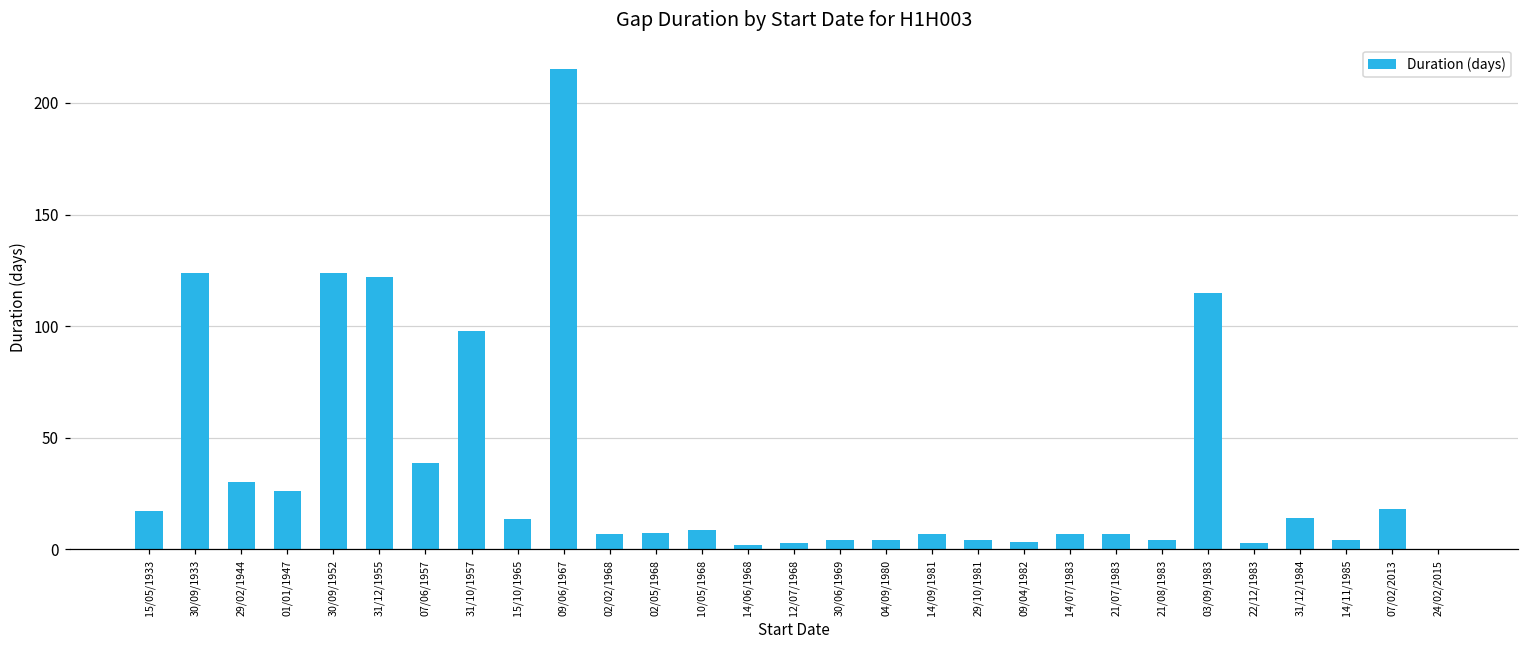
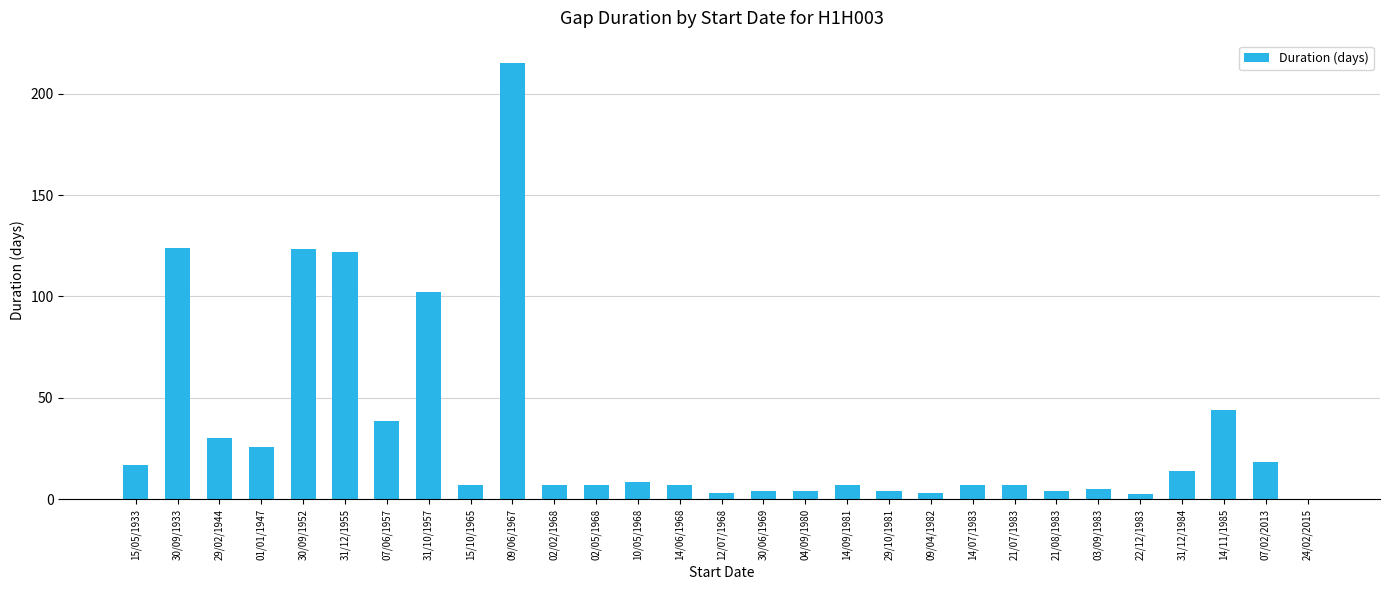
  {
    "15/05/1933": 17,
    "30/09/1933": 124,
    "29/02/1944": 30,
    "01/01/1947": 26,
    "30/09/1952": 124,
    "31/12/1955": 122,
    "07/06/1957": 39,
-   "31/10/1957": 98,
-   "15/10/1965": 13,
+   "31/10/1957": 102,
+   "15/10/1965": 7,
    "09/06/1967": 215,
    "02/02/1968": 7,
    "02/05/1968": 7,
    "10/05/1968": 9,
-   "14/06/1968": 2,
+   "14/06/1968": 7,
    "12/07/1968": 3,
    "30/06/1969": 4,
    "04/09/1980": 4,
    "14/09/1981": 7,
    "29/10/1981": 4,
    "09/04/1982": 3,
    "14/07/1983": 7,
    "21/07/1983": 7,
    "21/08/1983": 4,
-   "03/09/1983": 115,
+   "03/09/1983": 5,
    "22/12/1983": 3,
    "31/12/1984": 14,
-   "14/11/1985": 4,
+   "14/11/1985": 44,
    "07/02/2013": 18
  }
